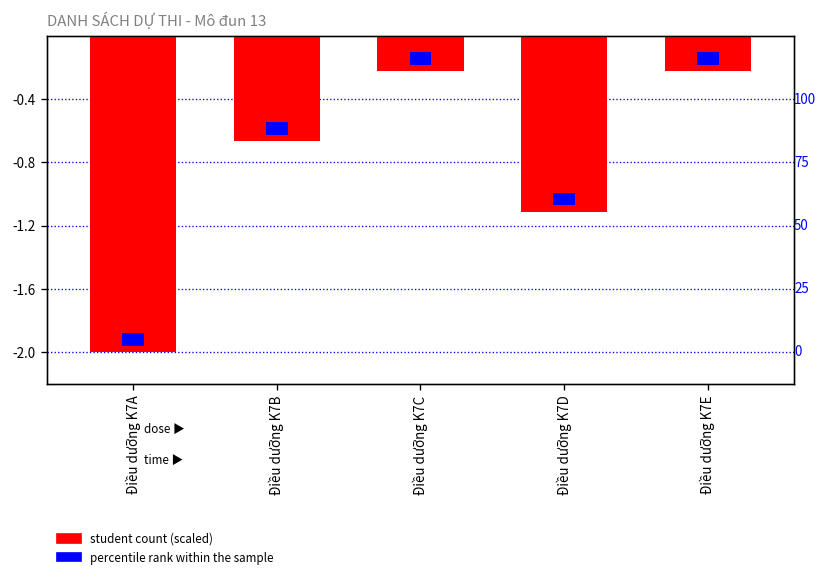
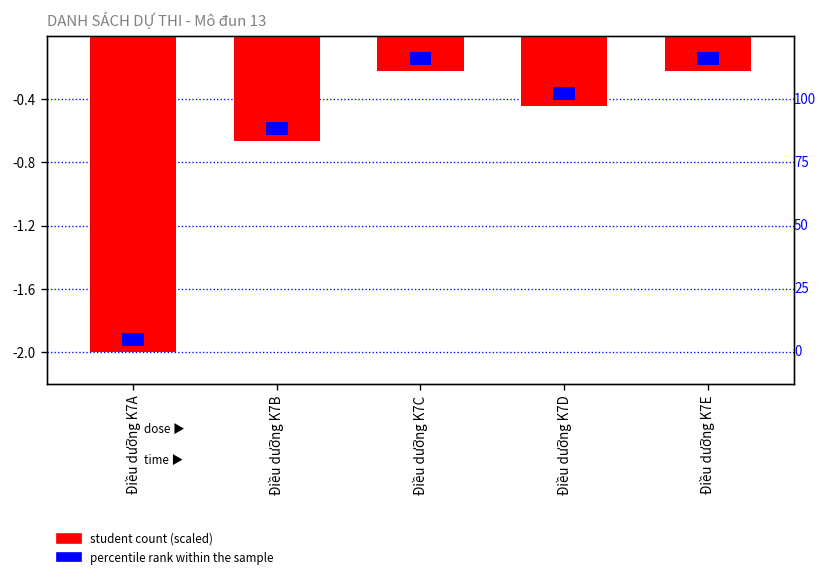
  {
    "student count (scaled)": {
      "Điều dưỡng K7A": -2.00,
      "Điều dưỡng K7B": -0.67,
      "Điều dưỡng K7C": -0.22,
-     "Điều dưỡng K7D": -1.11,
+     "Điều dưỡng K7D": -0.44,
      "Điều dưỡng K7E": -0.22
    }
  }
